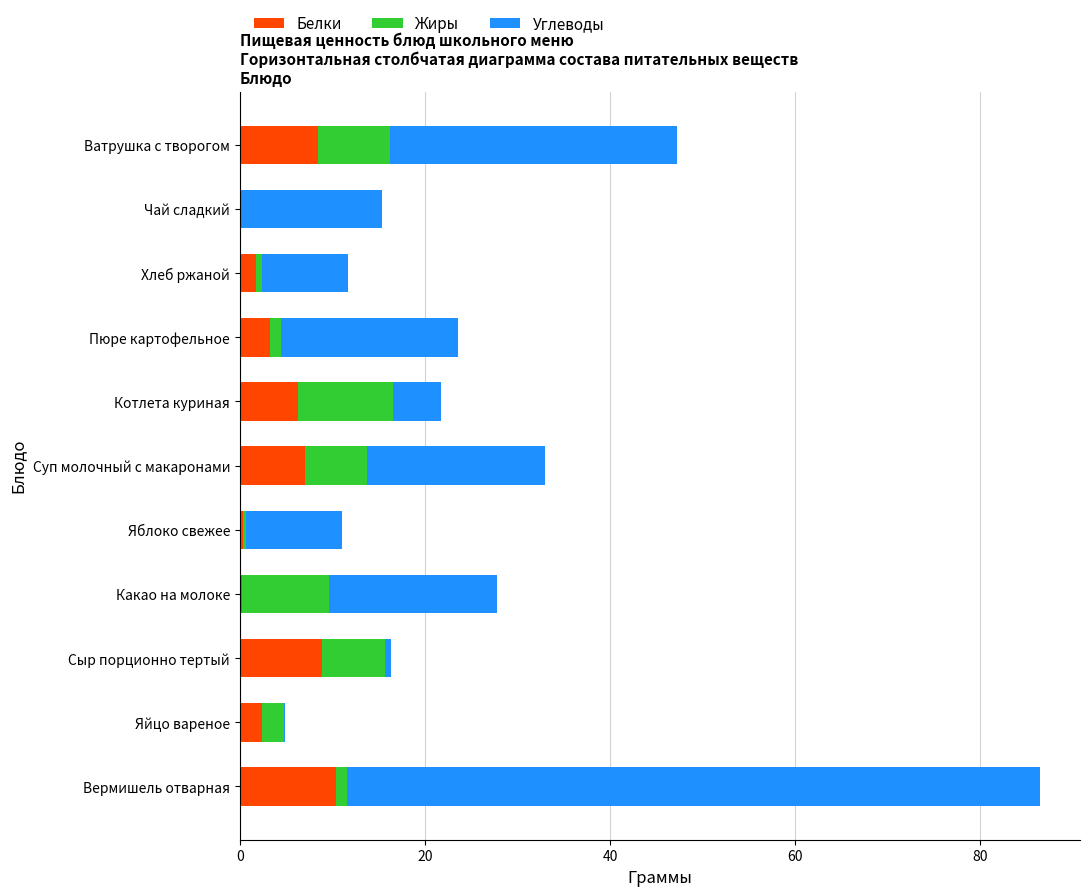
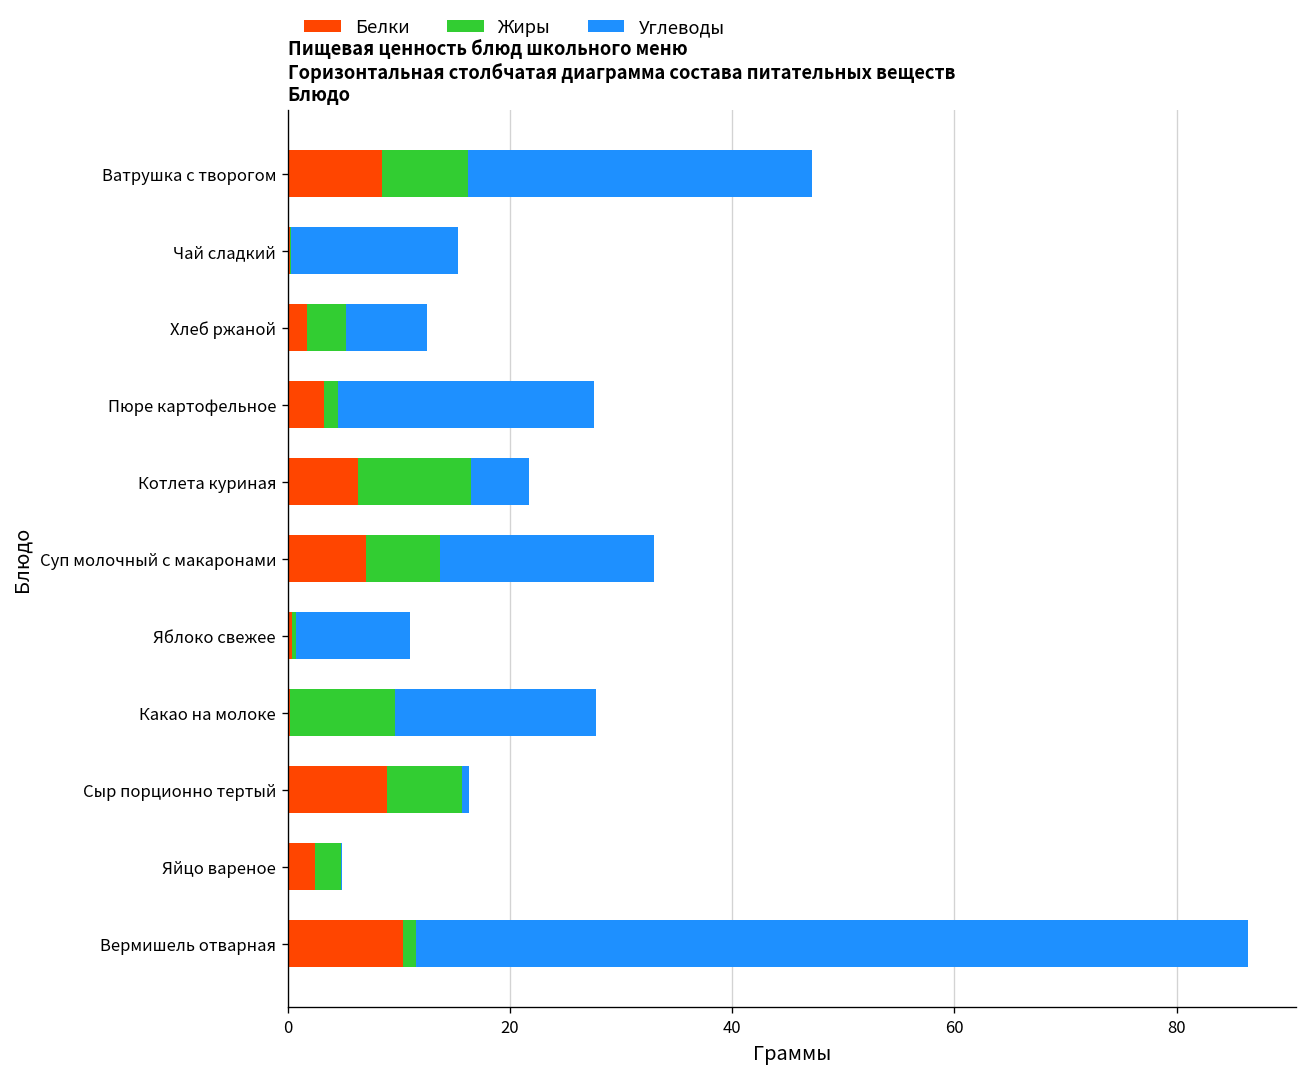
  {
    "Белки": {
      "Ватрушка с творогом": 8,
      "Хлеб ржаной": 2,
      "Пюре картофельное": 3,
      "Котлета куриная": 6,
      "Суп молочный с макаронами": 7,
      "Яблоко свежее": 0,
      "Сыр порционно тертый": 9,
      "Яйцо вареное": 2,
      "Вермишель отварная": 10
    },
    "Жиры": {
      "Ватрушка с творогом": 8,
-     "Хлеб ржаной": 1,
+     "Хлеб ржаной": 4,
      "Пюре картофельное": 1,
      "Котлета куриная": 10,
      "Суп молочный с макаронами": 7,
      "Яблоко свежее": 0,
      "Какао на молоке": 9,
      "Сыр порционно тертый": 7,
      "Яйцо вареное": 2,
      "Вермишель отварная": 1
    },
    "Углеводы": {
      "Ватрушка с творогом": 31,
      "Чай сладкий": 15,
-     "Хлеб ржаной": 9,
-     "Пюре картофельное": 19,
+     "Хлеб ржаной": 7,
+     "Пюре картофельное": 23,
      "Котлета куриная": 5,
      "Суп молочный с макаронами": 19,
      "Яблоко свежее": 10,
      "Какао на молоке": 18,
      "Сыр порционно тертый": 1,
      "Вермишель отварная": 75
    }
  }
